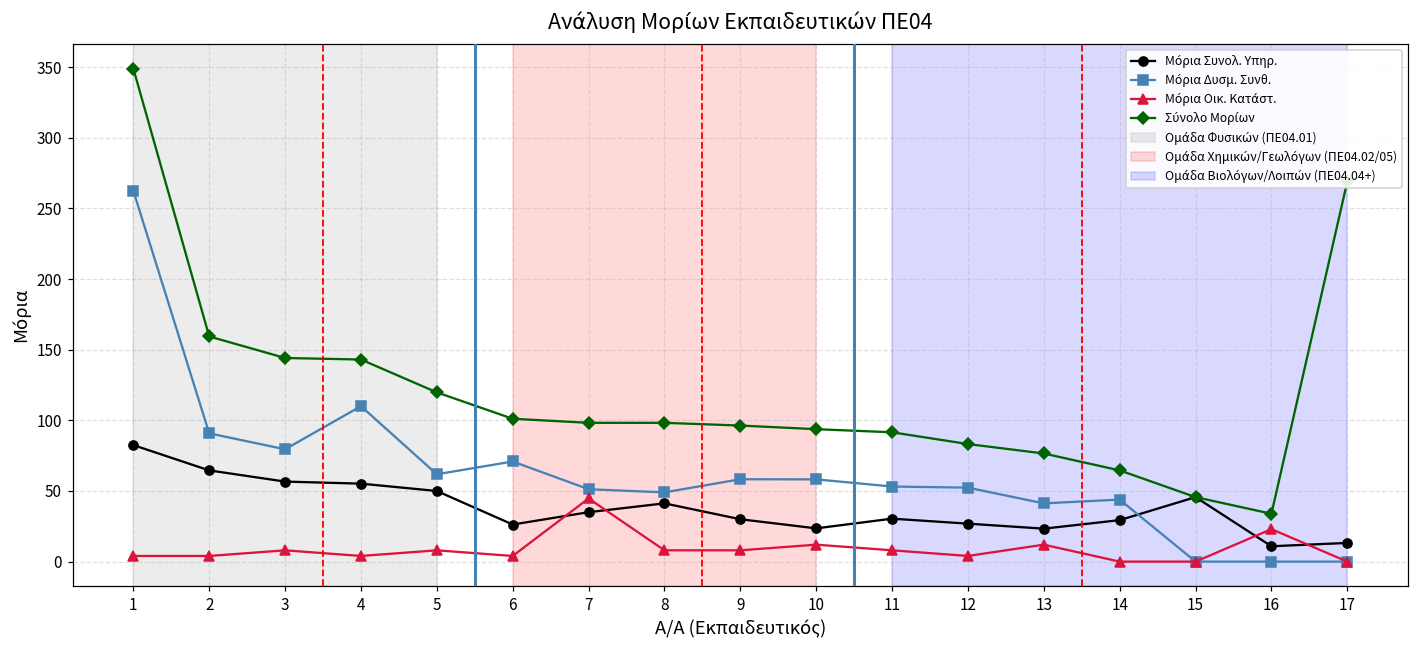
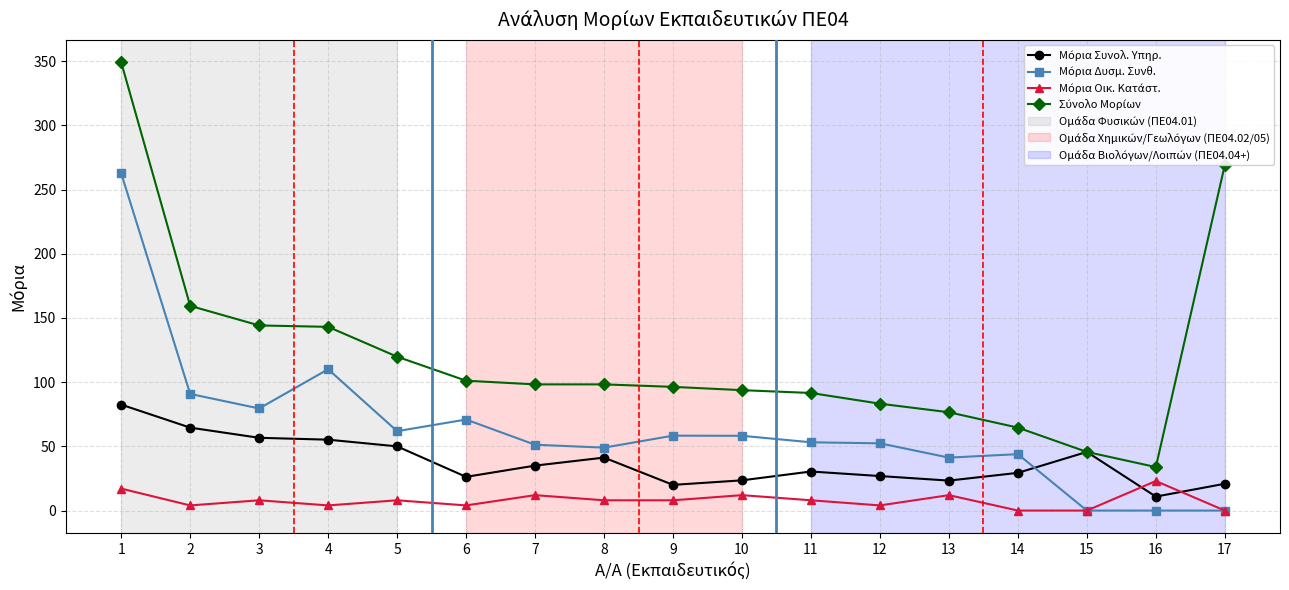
  {
    "Μόρια Συνολ. Υπηρ.": {
      "1": 83,
      "2": 65,
      "3": 57,
      "4": 55,
      "5": 50,
      "6": 26,
      "7": 35,
      "8": 41,
-     "9": 30,
+     "9": 20,
      "10": 24,
      "11": 30,
      "12": 27,
      "13": 23,
      "14": 29,
      "16": 11,
-     "17": 13
+     "17": 21
    },
    "Μόρια Δυσμ. Συνθ.": {
      "1": 263,
      "2": 91,
      "3": 80,
      "4": 110,
      "5": 62,
      "6": 71,
      "7": 51,
      "8": 49,
      "9": 58,
      "10": 58,
      "11": 53,
      "12": 52,
      "13": 41,
      "14": 44,
      "16": 0
    },
    "Μόρια Οικ. Κατάστ.": {
-     "1": 4,
+     "1": 17,
      "2": 4,
      "3": 8,
      "4": 4,
      "5": 8,
      "6": 4,
-     "7": 45,
+     "7": 12,
      "8": 8,
      "9": 8,
      "10": 12,
      "11": 8,
      "12": 4,
      "13": 12,
      "14": 0,
      "16": 23
    },
    "Σύνολο Μορίων": {
      "1": 349,
      "2": 159,
      "3": 144,
      "4": 143,
      "5": 120,
      "6": 101,
      "7": 98,
      "8": 98,
      "9": 96,
      "10": 94,
      "11": 92,
      "12": 83,
      "13": 77,
      "14": 65,
      "16": 34
    }
  }
